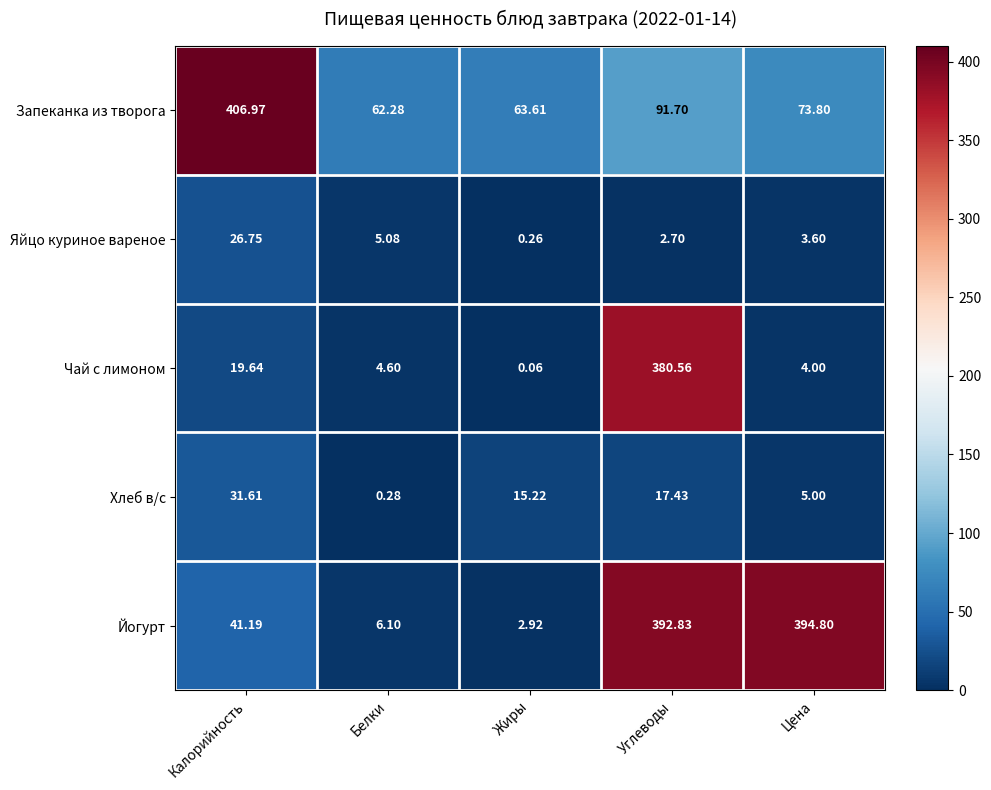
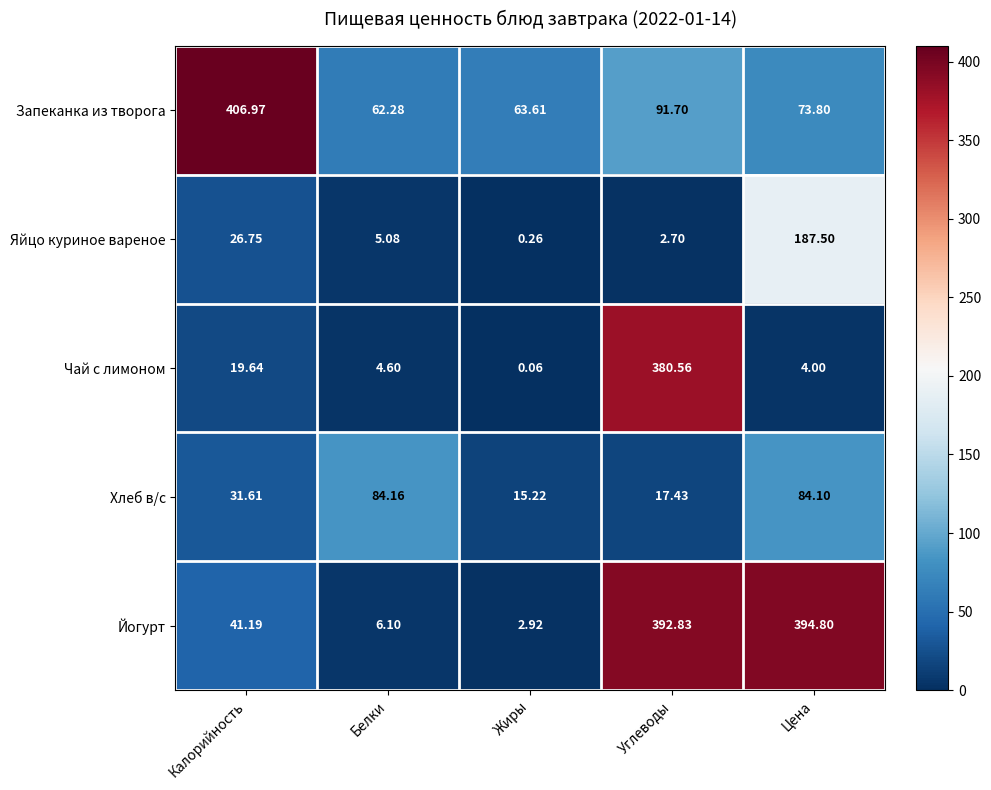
  {
    "Запеканка из творога": {
      "Калорийность": 406.97,
      "Белки": 62.28,
      "Жиры": 63.61,
      "Углеводы": 91.70,
      "Цена": 73.80
    },
    "Яйцо куриное вареное": {
      "Калорийность": 26.75,
      "Белки": 5.08,
      "Жиры": 0.26,
      "Углеводы": 2.70,
-     "Цена": 3.60
+     "Цена": 187.50
    },
    "Чай с лимоном": {
      "Калорийность": 19.64,
      "Белки": 4.60,
      "Жиры": 0.06,
      "Углеводы": 380.56,
      "Цена": 4.00
    },
    "Хлеб в/с": {
      "Калорийность": 31.61,
-     "Белки": 0.28,
+     "Белки": 84.16,
      "Жиры": 15.22,
      "Углеводы": 17.43,
-     "Цена": 5.00
+     "Цена": 84.10
    },
    "Йогурт": {
      "Калорийность": 41.19,
      "Белки": 6.10,
      "Жиры": 2.92,
      "Углеводы": 392.83,
      "Цена": 394.80
    }
  }
